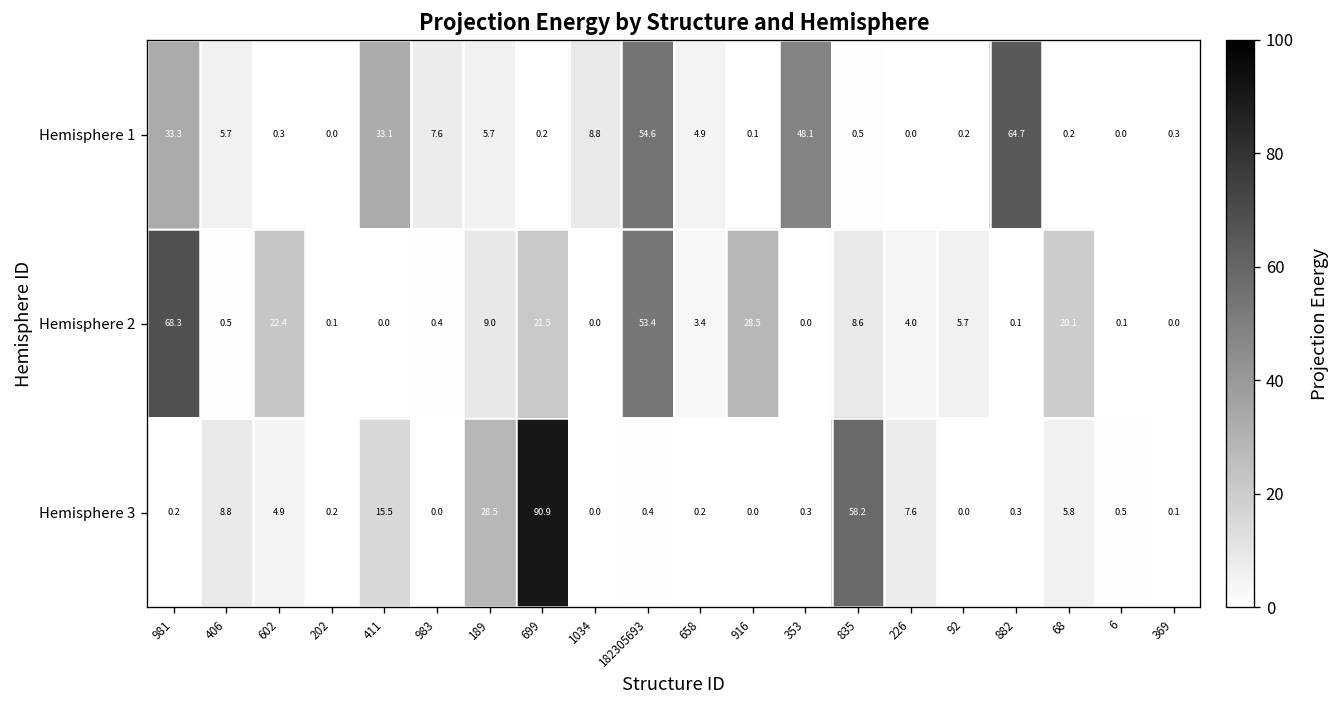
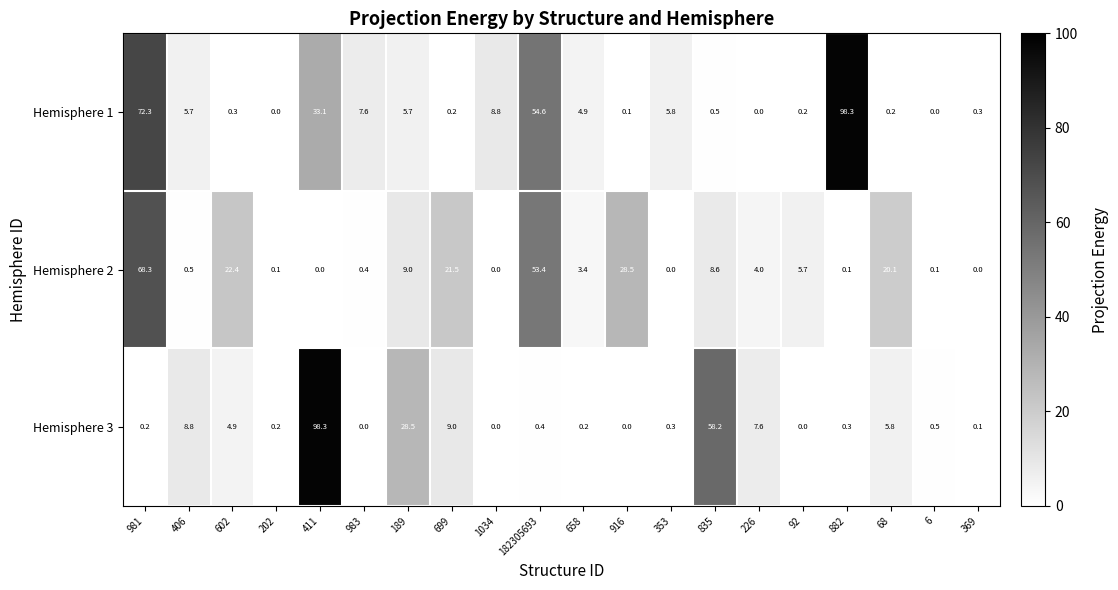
  {
    "Hemisphere 1": {
-     "981": 33.3,
+     "981": 72.3,
      "406": 5.7,
      "602": 0.3,
      "202": 0.0,
      "411": 33.1,
      "983": 7.6,
      "189": 5.7,
      "699": 0.2,
      "1034": 8.8,
      "182305693": 54.6,
      "658": 4.9,
      "916": 0.1,
-     "353": 48.1,
+     "353": 5.8,
      "835": 0.5,
      "226": 0.0,
      "92": 0.2,
-     "882": 64.7,
+     "882": 98.3,
      "68": 0.2,
      "6": 0.0,
      "369": 0.3
    },
    "Hemisphere 2": {
      "981": 68.3,
      "406": 0.5,
      "602": 22.4,
      "202": 0.1,
      "411": 0.0,
      "983": 0.4,
      "189": 9.0,
      "699": 21.5,
      "1034": 0.0,
      "182305693": 53.4,
      "658": 3.4,
      "916": 28.5,
      "353": 0.0,
      "835": 8.6,
      "226": 4.0,
      "92": 5.7,
      "882": 0.1,
      "68": 20.1,
      "6": 0.1,
      "369": 0.0
    },
    "Hemisphere 3": {
      "981": 0.2,
      "406": 8.8,
      "602": 4.9,
      "202": 0.2,
-     "411": 15.5,
+     "411": 98.3,
      "983": 0.0,
      "189": 28.5,
-     "699": 90.9,
+     "699": 9.0,
      "1034": 0.0,
      "182305693": 0.4,
      "658": 0.2,
      "916": 0.0,
      "353": 0.3,
      "835": 58.2,
      "226": 7.6,
      "92": 0.0,
      "882": 0.3,
      "68": 5.8,
      "6": 0.5,
      "369": 0.1
    }
  }
